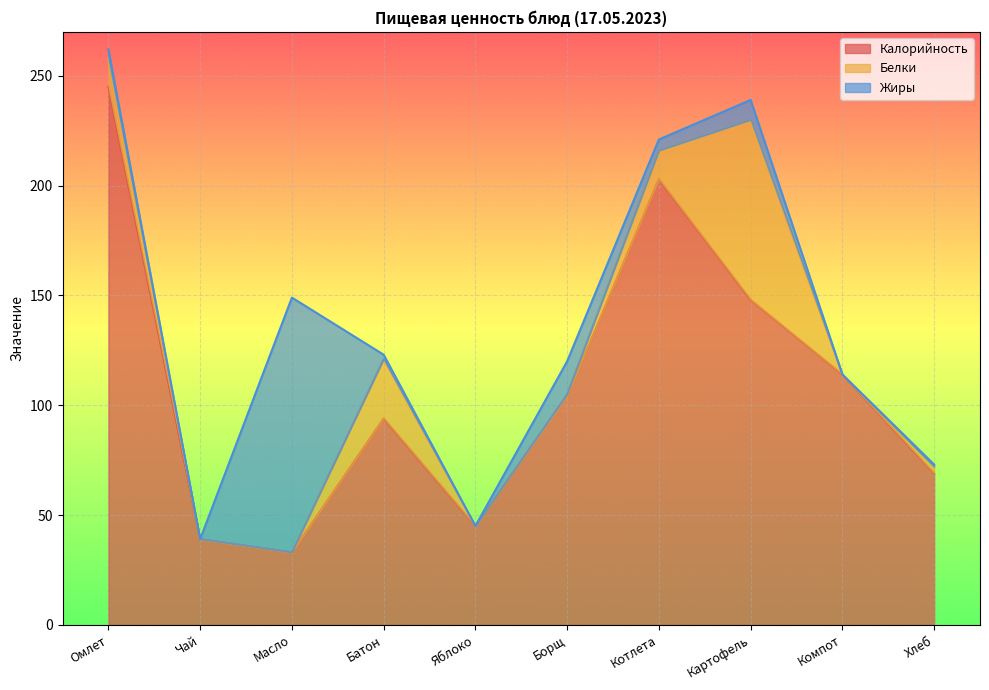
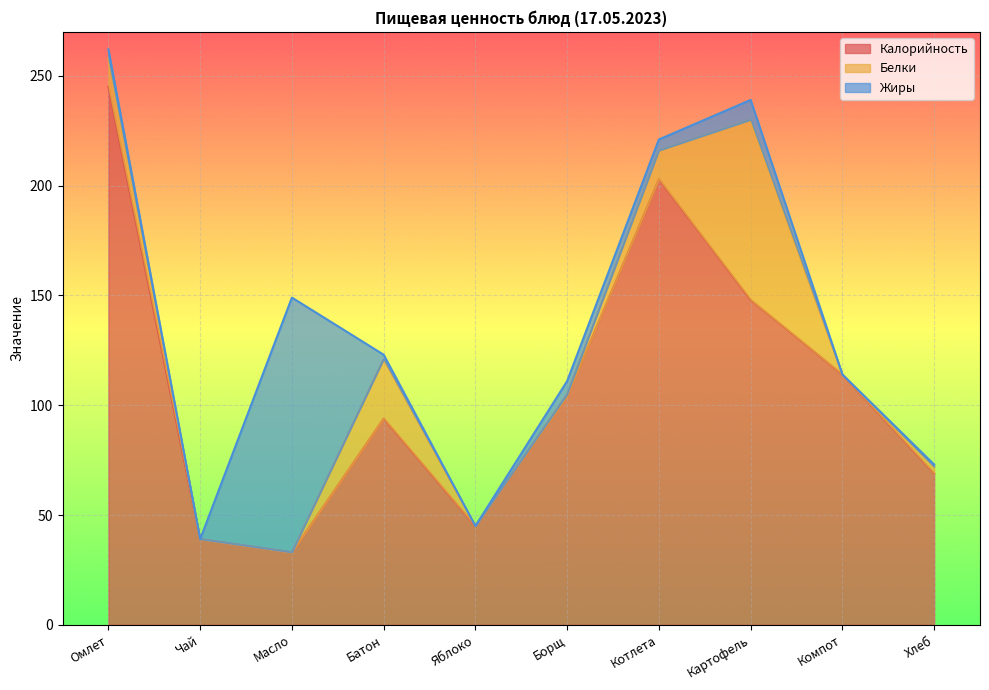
  {
    "Калорийность": {
      "Омлет": 245,
      "Батон": 94,
      "Котлета": 203,
      "Картофель": 148,
      "Хлеб": 69
    },
    "Белки": {
      "Омлет": 13,
      "Батон": 27,
      "Котлета": 13,
      "Картофель": 82
    },
    "Жиры": {
      "Омлет": 4,
      "Масло": 116,
      "Батон": 2,
-     "Борщ": 15,
+     "Борщ": 6,
      "Котлета": 5,
      "Картофель": 9
    }
  }
